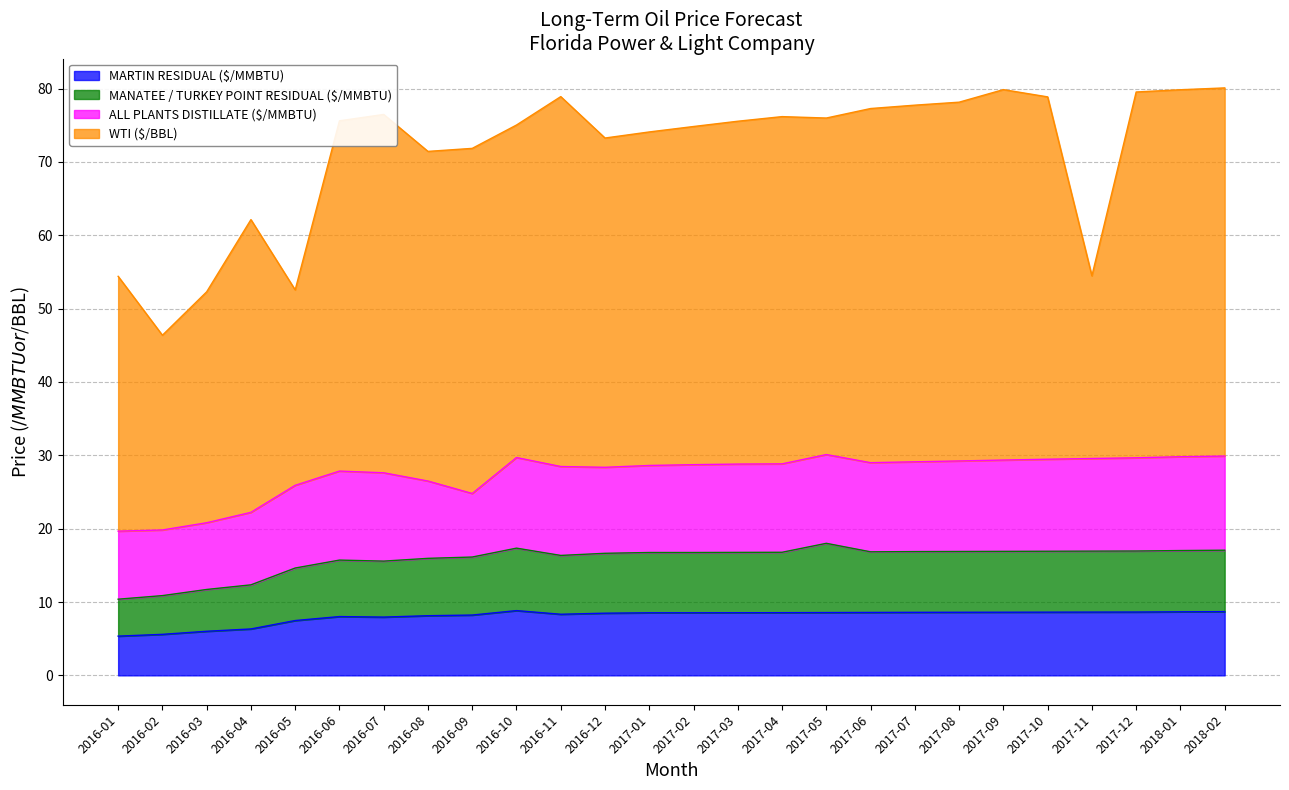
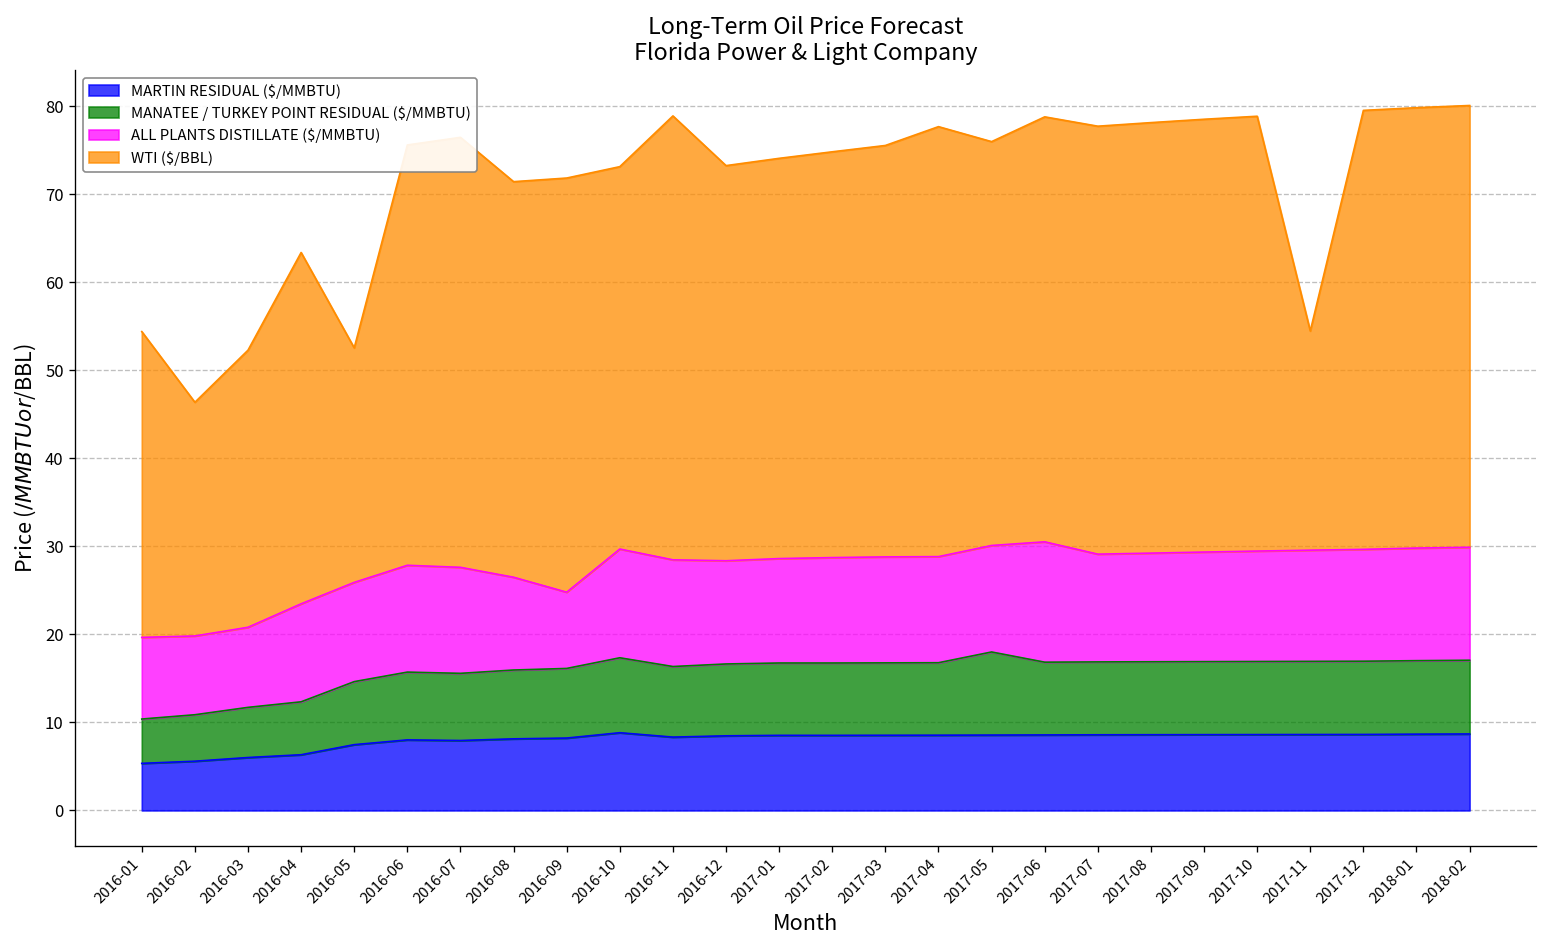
  {
    "MARTIN RESIDUAL ($/MMBTU)": {
      "2016-01": 5,
      "2016-02": 6,
      "2016-03": 6,
      "2016-04": 6,
      "2016-05": 7,
      "2016-06": 8,
      "2016-07": 8,
      "2016-08": 8,
      "2016-09": 8,
      "2016-10": 9,
      "2016-11": 8,
      "2016-12": 8,
      "2017-01": 9,
      "2017-02": 9,
      "2017-03": 9,
      "2017-04": 9,
      "2017-05": 9,
      "2017-06": 9,
      "2017-07": 9,
      "2017-08": 9,
      "2017-09": 9,
      "2017-10": 9,
      "2017-11": 9,
      "2017-12": 9,
      "2018-01": 9,
      "2018-02": 9
    },
    "MANATEE / TURKEY POINT RESIDUAL ($/MMBTU)": {
      "2016-01": 5,
      "2016-02": 5,
      "2016-03": 6,
      "2016-04": 6,
      "2016-05": 7,
      "2016-06": 8,
      "2016-07": 8,
      "2016-08": 8,
      "2016-09": 8,
      "2016-10": 9,
      "2016-11": 8,
      "2016-12": 8,
      "2017-01": 8,
      "2017-02": 8,
      "2017-03": 8,
      "2017-04": 8,
      "2017-05": 9,
      "2017-06": 8,
      "2017-07": 8,
      "2017-08": 8,
      "2017-09": 8,
      "2017-10": 8,
      "2017-11": 8,
      "2017-12": 8,
      "2018-01": 8,
      "2018-02": 8
    },
    "ALL PLANTS DISTILLATE ($/MMBTU)": {
      "2016-01": 9,
      "2016-02": 9,
      "2016-03": 9,
-     "2016-04": 10,
+     "2016-04": 11,
      "2016-05": 11,
      "2016-06": 12,
      "2016-07": 12,
      "2016-08": 11,
      "2016-09": 9,
      "2016-10": 12,
      "2016-11": 12,
      "2016-12": 12,
      "2017-01": 12,
      "2017-02": 12,
      "2017-03": 12,
      "2017-04": 12,
      "2017-05": 12,
-     "2017-06": 12,
+     "2017-06": 14,
      "2017-07": 12,
      "2017-08": 12,
      "2017-09": 12,
      "2017-10": 13,
      "2017-11": 13,
      "2017-12": 13,
      "2018-01": 13,
      "2018-02": 13
    },
    "WTI ($/BBL)": {
      "2016-01": 35,
      "2016-02": 27,
      "2016-03": 31,
      "2016-04": 40,
      "2016-05": 27,
      "2016-08": 45,
      "2016-09": 47,
-     "2016-10": 45,
+     "2016-10": 43,
      "2016-11": 50,
      "2016-12": 45,
      "2017-01": 45,
      "2017-02": 46,
      "2017-03": 47,
-     "2017-04": 47,
+     "2017-04": 49,
      "2017-05": 46,
      "2017-06": 48,
      "2017-07": 49,
      "2017-08": 49,
-     "2017-09": 51,
+     "2017-09": 49,
      "2017-10": 49,
      "2017-11": 25,
      "2017-12": 50,
      "2018-01": 50,
      "2018-02": 50
    }
  }
